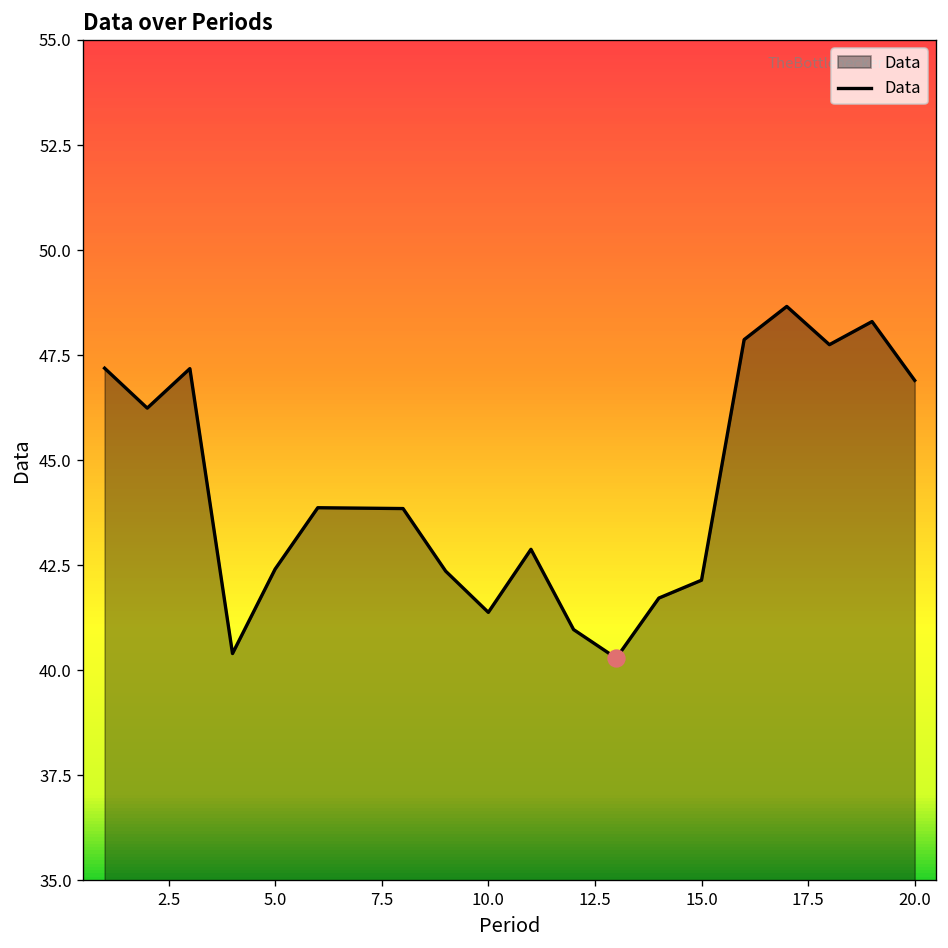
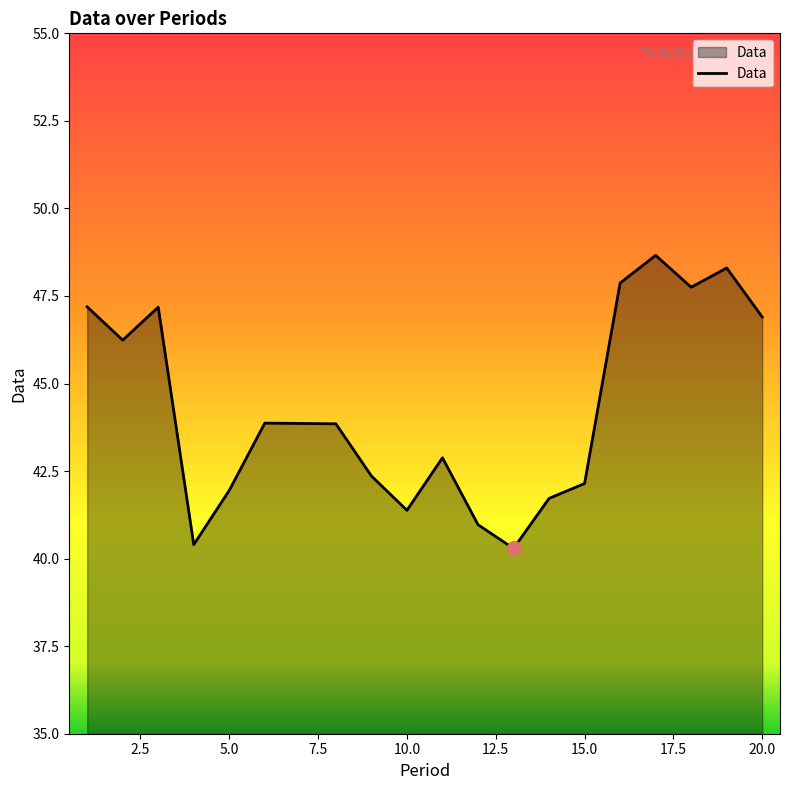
  {
    "Data": {
-     "5.0": 42.4,
+     "5.0": 42.0,
      "10.0": 41.4,
      "15.0": 42.1,
      "20.0": 46.9
    }
  }
